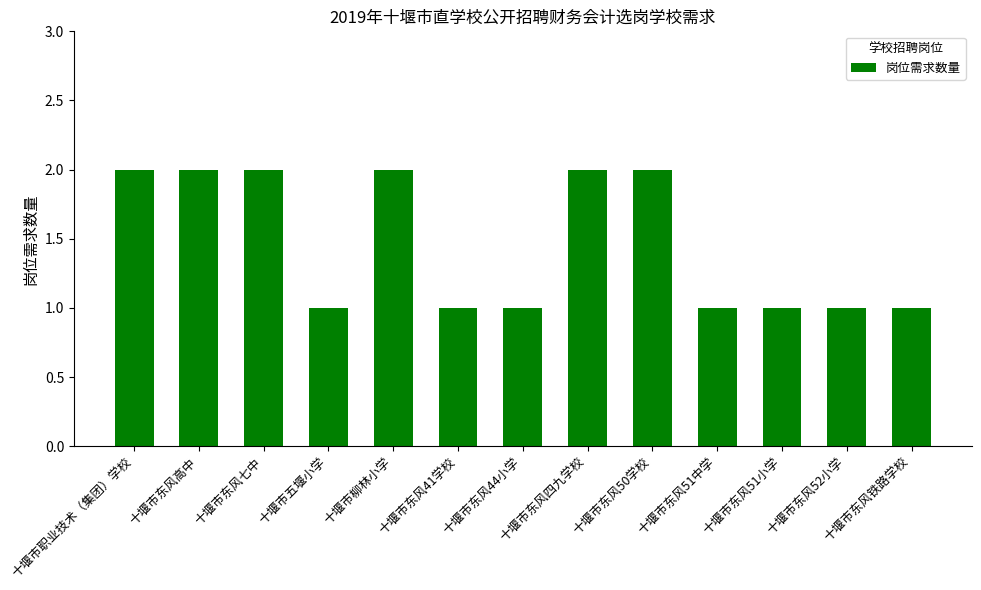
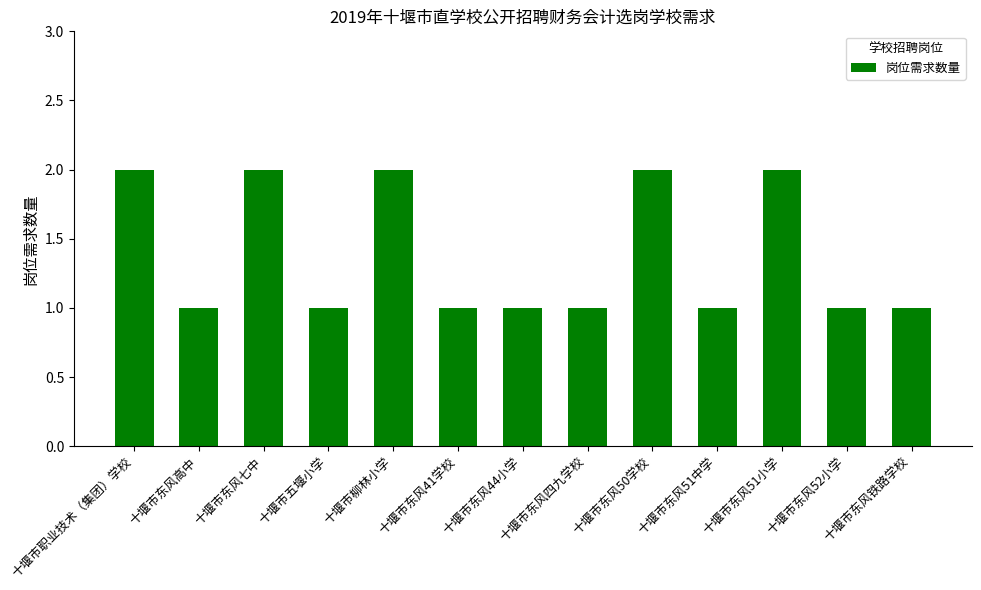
  {
    "十堰市职业技术（集团）学校": 2,
-   "十堰市东风高中": 2,
+   "十堰市东风高中": 1,
    "十堰市东风七中": 2,
    "十堰市五堰小学": 1,
    "十堰市柳林小学": 2,
    "十堰市东风41学校": 1,
    "十堰市东风44小学": 1,
-   "十堰市东风四九学校": 2,
+   "十堰市东风四九学校": 1,
    "十堰市东风50学校": 2,
    "十堰市东风51中学": 1,
-   "十堰市东风51小学": 1,
+   "十堰市东风51小学": 2,
    "十堰市东风52小学": 1,
    "十堰市东风铁路学校": 1
  }
